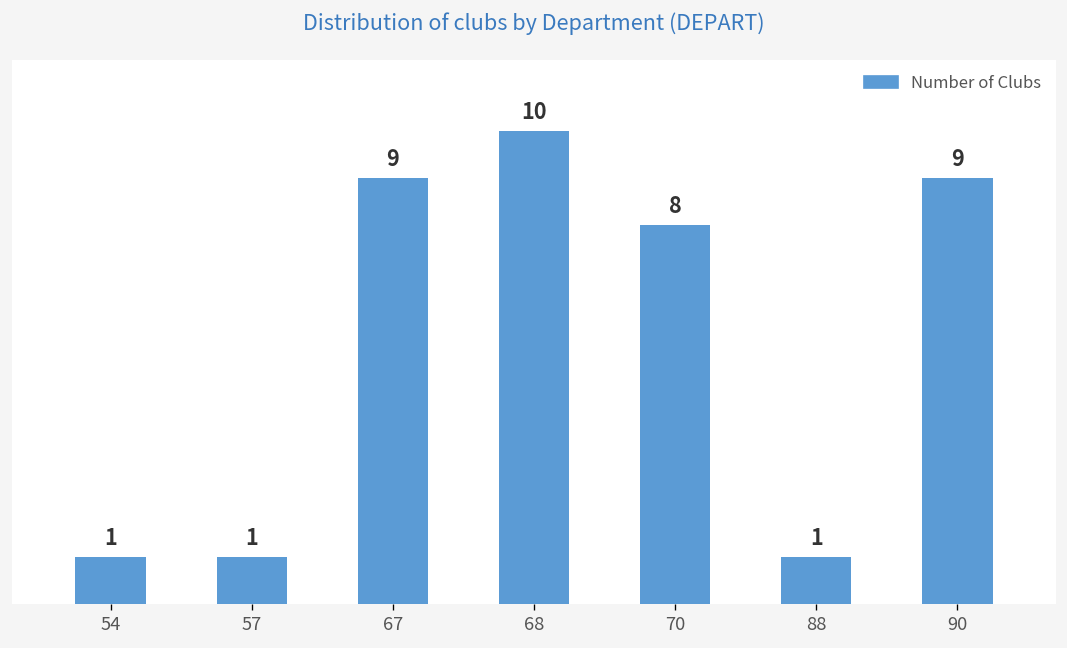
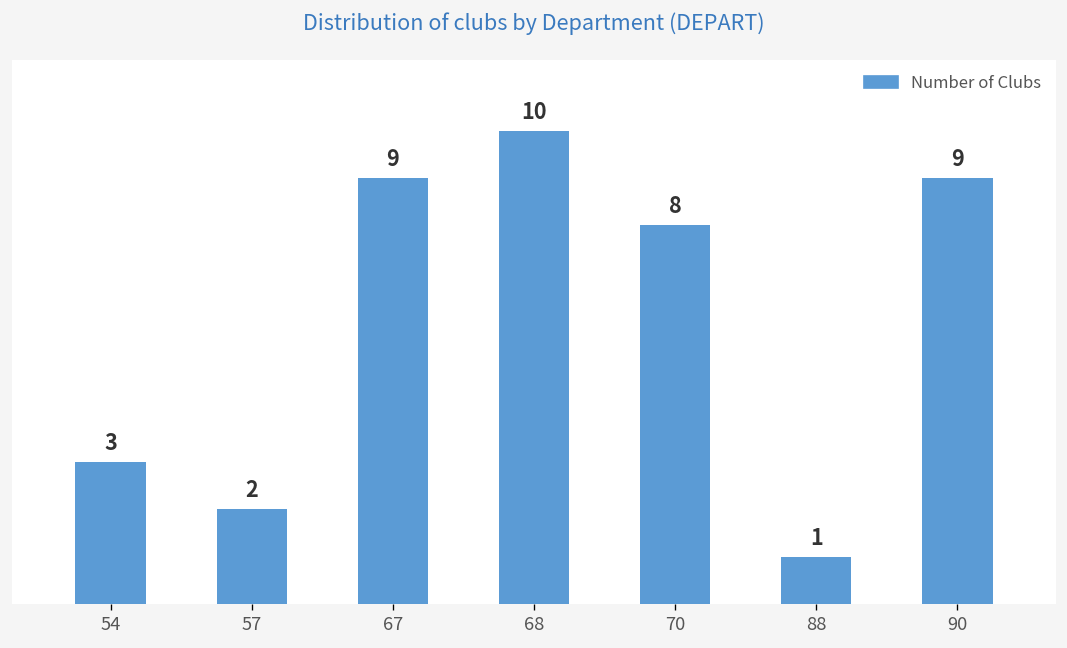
  {
-   "54": 1,
-   "57": 1,
+   "54": 3,
+   "57": 2,
    "67": 9,
    "68": 10,
    "70": 8,
    "88": 1,
    "90": 9
  }
